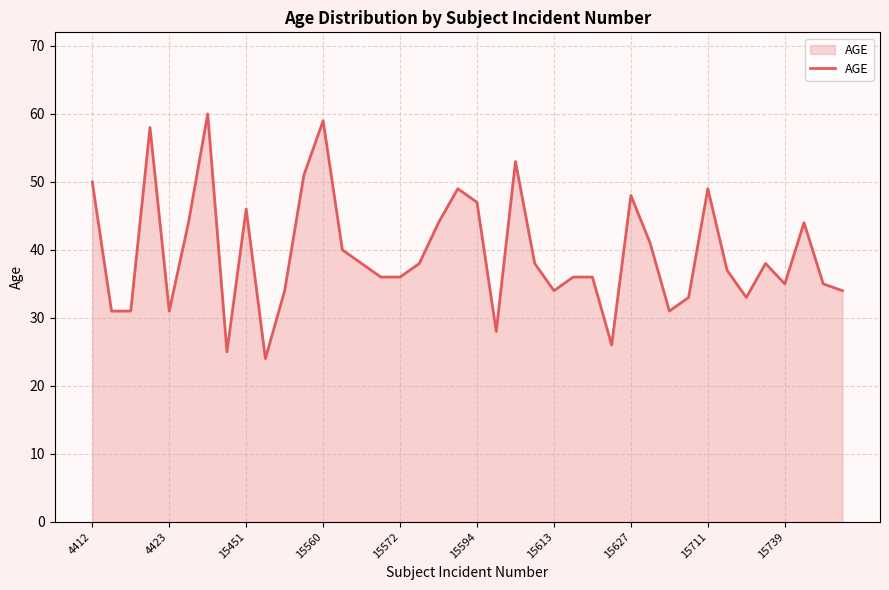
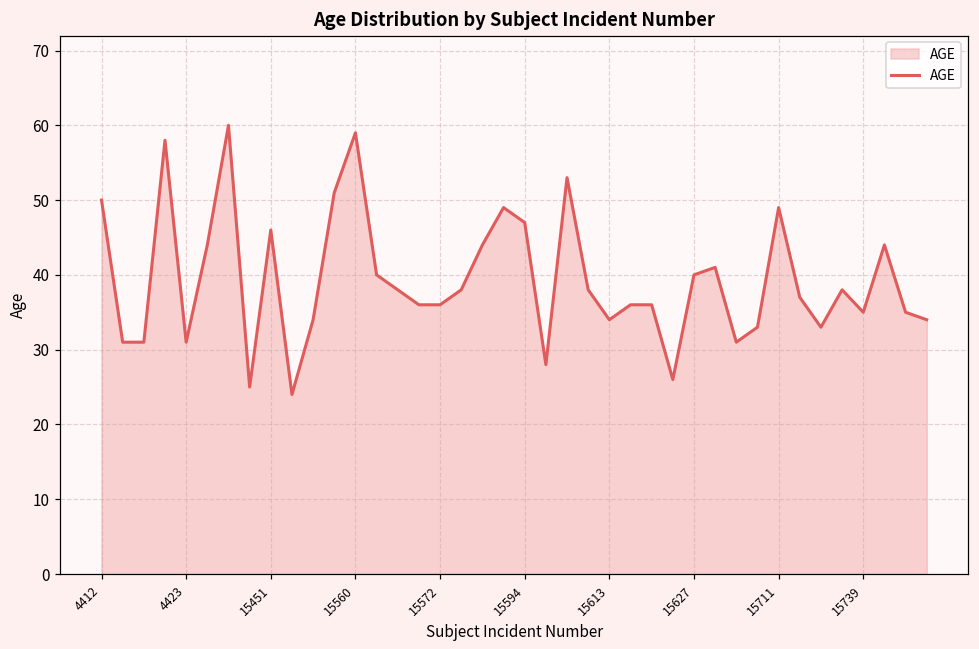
  {
    "4412": 50,
    "4423": 31,
    "15451": 46,
    "15560": 59,
    "15572": 36,
    "15594": 47,
    "15613": 34,
-   "15627": 48,
+   "15627": 40,
    "15711": 49,
    "15739": 35
  }
